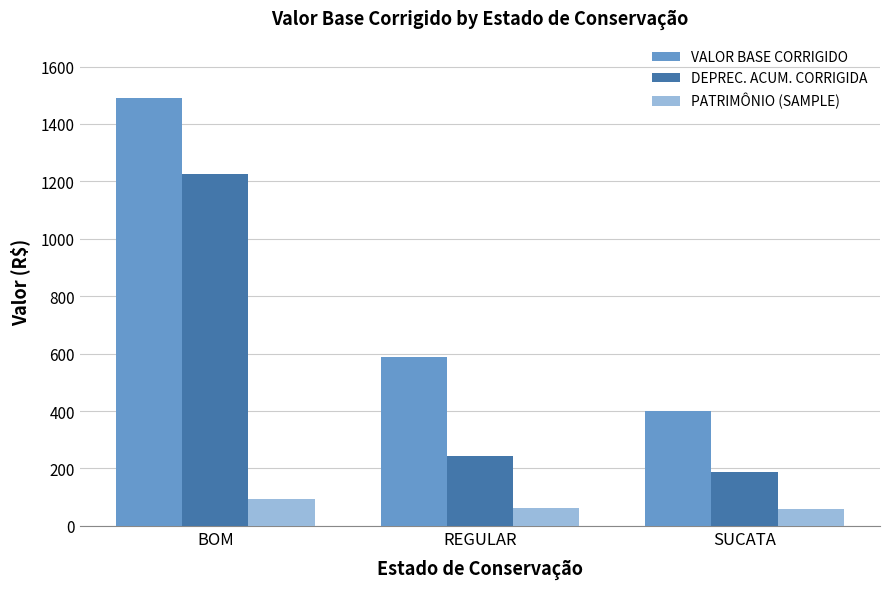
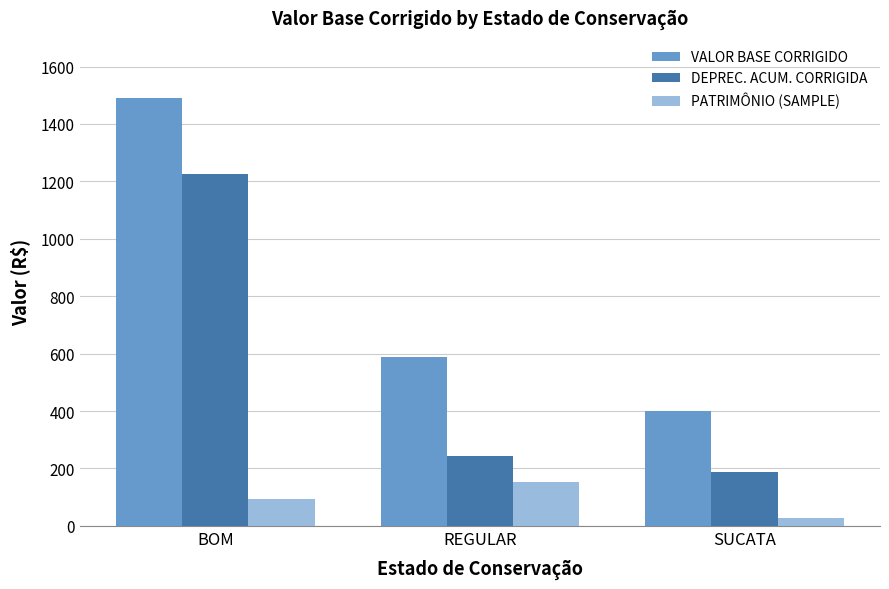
  {
    "PATRIMÔNIO (SAMPLE)": {
      "BOM": 90,
-     "REGULAR": 60,
-     "SUCATA": 60
+     "REGULAR": 150,
+     "SUCATA": 30
    }
  }
